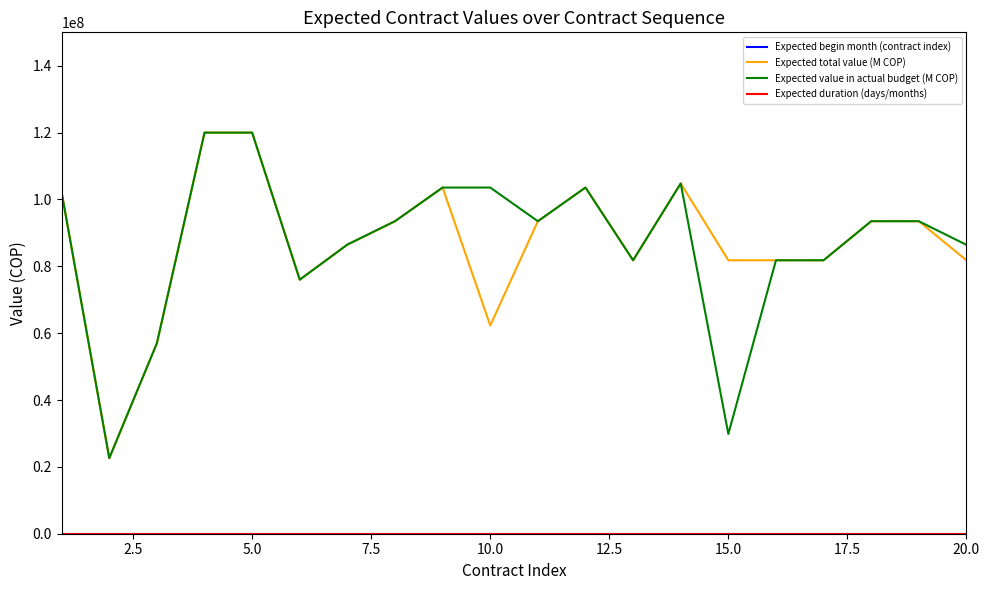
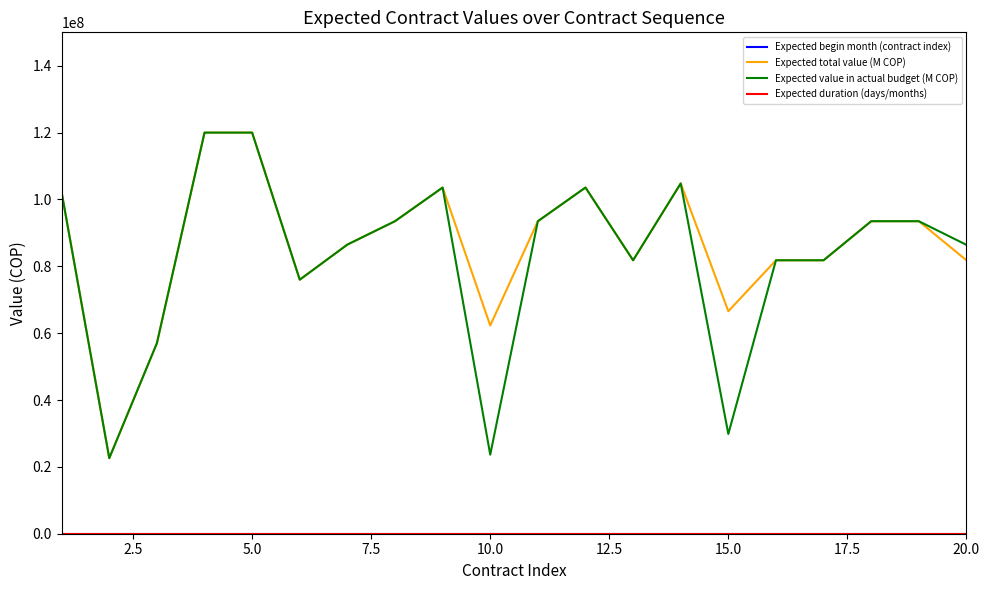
  {
    "Expected duration (days/months)": {
      "5.0": 0,
      "10.0": 0,
      "15.0": 0,
      "20.0": 0
    },
    "Expected total value (M COP)": {
      "10.0": 62000000,
-     "15.0": 82000000,
+     "15.0": 67000000,
      "20.0": 82000000
    },
    "Expected value in actual budget (M COP)": {
-     "10.0": 104000000,
+     "10.0": 24000000,
      "15.0": 30000000,
      "20.0": 86000000
    }
  }
